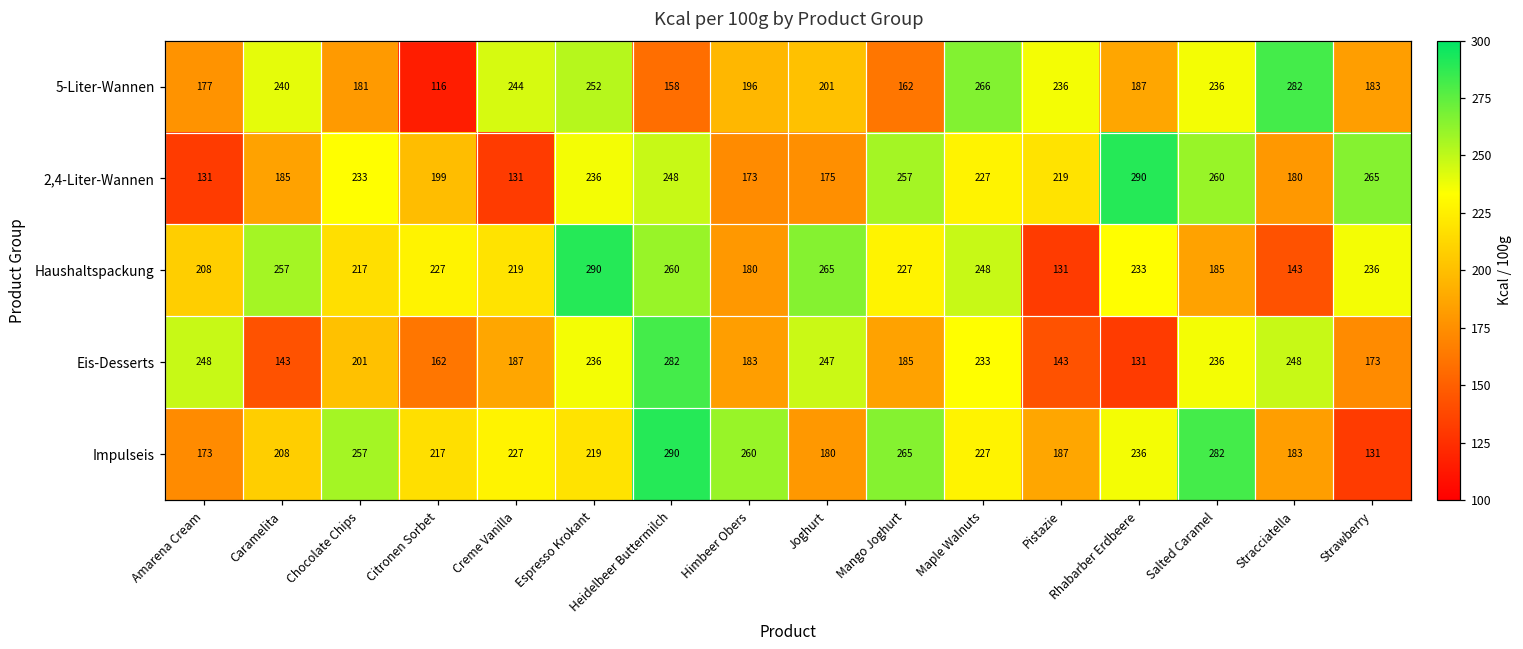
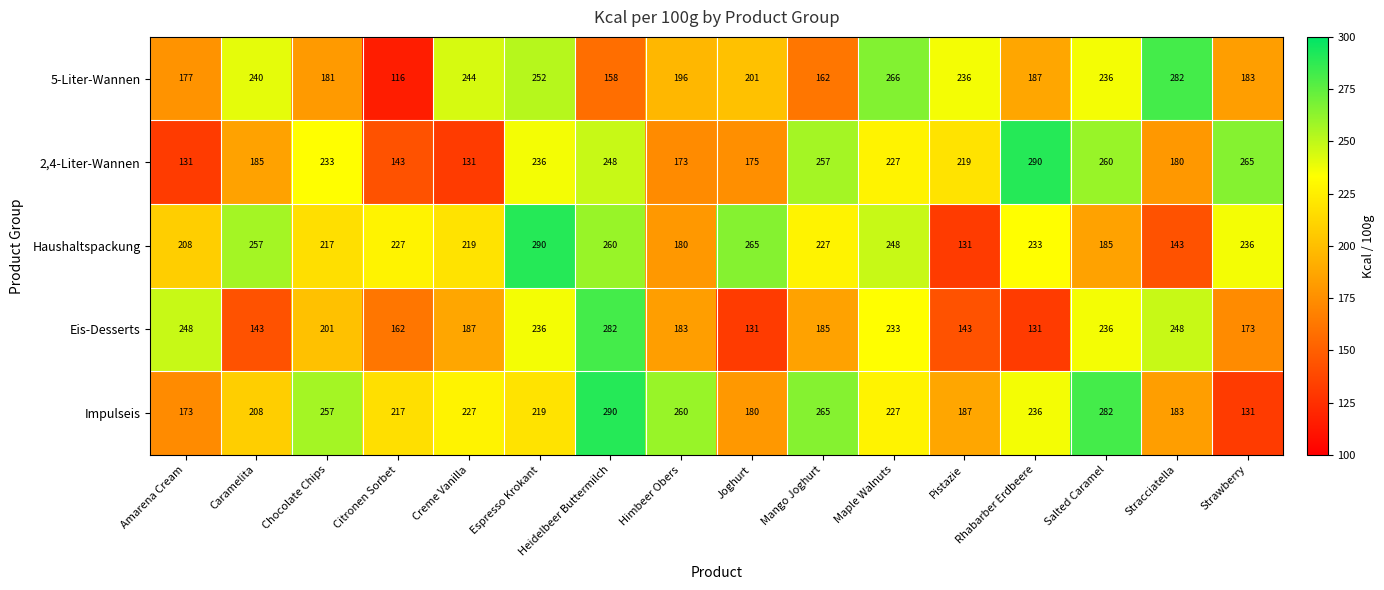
  {
    "5-Liter-Wannen": {
      "Amarena Cream": 177,
      "Caramelita": 240,
      "Chocolate Chips": 181,
      "Citronen Sorbet": 116,
      "Creme Vanilla": 244,
      "Espresso Krokant": 252,
      "Heidelbeer Buttermilch": 158,
      "Himbeer Obers": 196,
      "Joghurt": 201,
      "Mango Joghurt": 162,
      "Maple Walnuts": 266,
      "Pistazie": 236,
      "Rhabarber Erdbeere": 187,
      "Salted Caramel": 236,
      "Stracciatella": 282,
      "Strawberry": 183
    },
    "2,4-Liter-Wannen": {
      "Amarena Cream": 131,
      "Caramelita": 185,
      "Chocolate Chips": 233,
-     "Citronen Sorbet": 199,
+     "Citronen Sorbet": 143,
      "Creme Vanilla": 131,
      "Espresso Krokant": 236,
      "Heidelbeer Buttermilch": 248,
      "Himbeer Obers": 173,
      "Joghurt": 175,
      "Mango Joghurt": 257,
      "Maple Walnuts": 227,
      "Pistazie": 219,
      "Rhabarber Erdbeere": 290,
      "Salted Caramel": 260,
      "Stracciatella": 180,
      "Strawberry": 265
    },
    "Haushaltspackung": {
      "Amarena Cream": 208,
      "Caramelita": 257,
      "Chocolate Chips": 217,
      "Citronen Sorbet": 227,
      "Creme Vanilla": 219,
      "Espresso Krokant": 290,
      "Heidelbeer Buttermilch": 260,
      "Himbeer Obers": 180,
      "Joghurt": 265,
      "Mango Joghurt": 227,
      "Maple Walnuts": 248,
      "Pistazie": 131,
      "Rhabarber Erdbeere": 233,
      "Salted Caramel": 185,
      "Stracciatella": 143,
      "Strawberry": 236
    },
    "Eis-Desserts": {
      "Amarena Cream": 248,
      "Caramelita": 143,
      "Chocolate Chips": 201,
      "Citronen Sorbet": 162,
      "Creme Vanilla": 187,
      "Espresso Krokant": 236,
      "Heidelbeer Buttermilch": 282,
      "Himbeer Obers": 183,
-     "Joghurt": 247,
+     "Joghurt": 131,
      "Mango Joghurt": 185,
      "Maple Walnuts": 233,
      "Pistazie": 143,
      "Rhabarber Erdbeere": 131,
      "Salted Caramel": 236,
      "Stracciatella": 248,
      "Strawberry": 173
    },
    "Impulseis": {
      "Amarena Cream": 173,
      "Caramelita": 208,
      "Chocolate Chips": 257,
      "Citronen Sorbet": 217,
      "Creme Vanilla": 227,
      "Espresso Krokant": 219,
      "Heidelbeer Buttermilch": 290,
      "Himbeer Obers": 260,
      "Joghurt": 180,
      "Mango Joghurt": 265,
      "Maple Walnuts": 227,
      "Pistazie": 187,
      "Rhabarber Erdbeere": 236,
      "Salted Caramel": 282,
      "Stracciatella": 183,
      "Strawberry": 131
    }
  }
